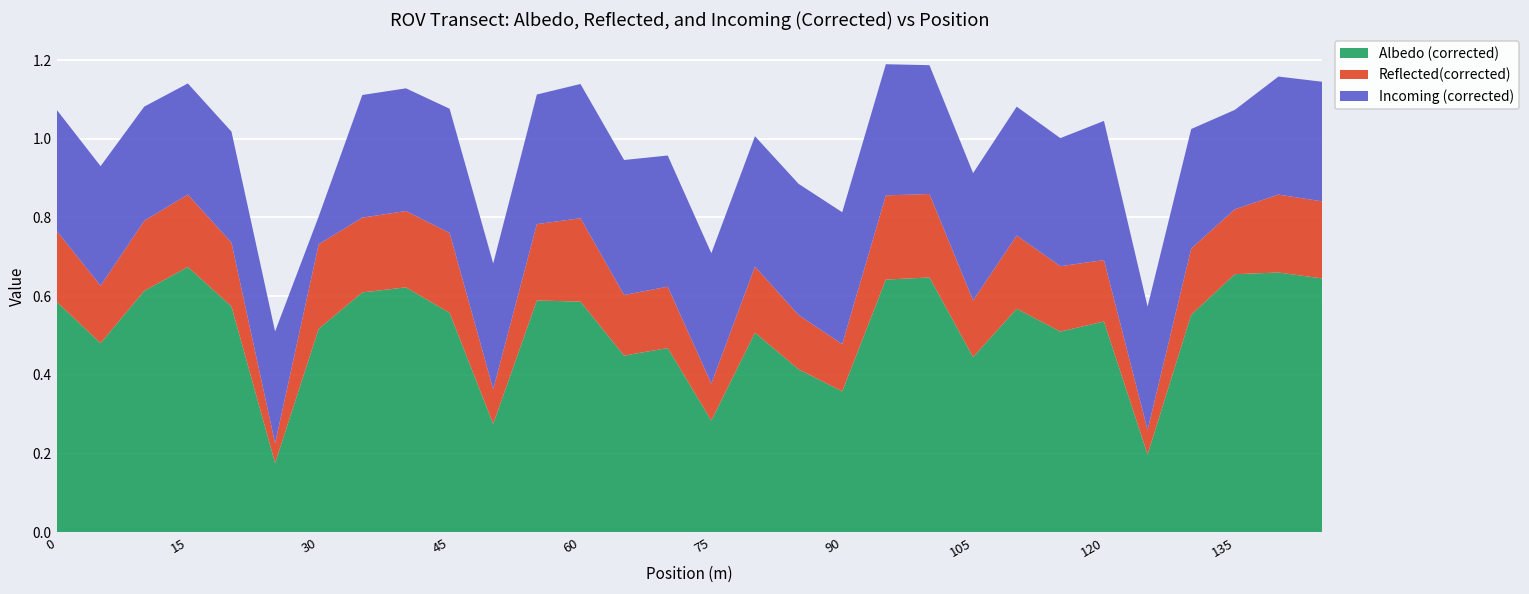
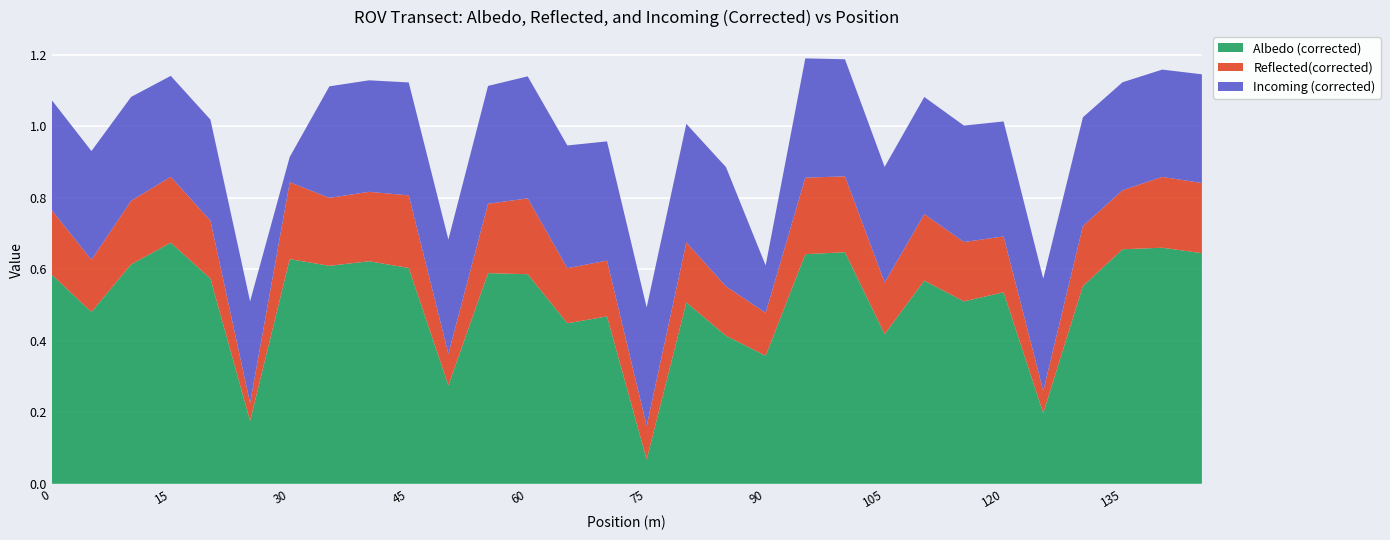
  {
    "Albedo (corrected)": {
      "0": 0.58,
      "15": 0.67,
-     "30": 0.52,
-     "45": 0.56,
+     "30": 0.63,
+     "45": 0.60,
      "60": 0.59,
-     "75": 0.28,
+     "75": 0.07,
      "90": 0.36,
-     "105": 0.45,
+     "105": 0.42,
      "120": 0.54,
      "135": 0.66
    },
    "Reflected(corrected)": {
      "0": 0.18,
      "15": 0.18,
      "30": 0.21,
      "45": 0.20,
      "60": 0.21,
      "75": 0.09,
      "90": 0.12,
      "105": 0.14,
      "120": 0.16,
      "135": 0.17
    },
    "Incoming (corrected)": {
      "0": 0.31,
      "15": 0.28,
      "30": 0.07,
      "45": 0.32,
      "60": 0.34,
      "75": 0.33,
-     "90": 0.34,
+     "90": 0.13,
      "105": 0.32,
-     "120": 0.35,
-     "135": 0.25
+     "120": 0.32,
+     "135": 0.30
    }
  }
